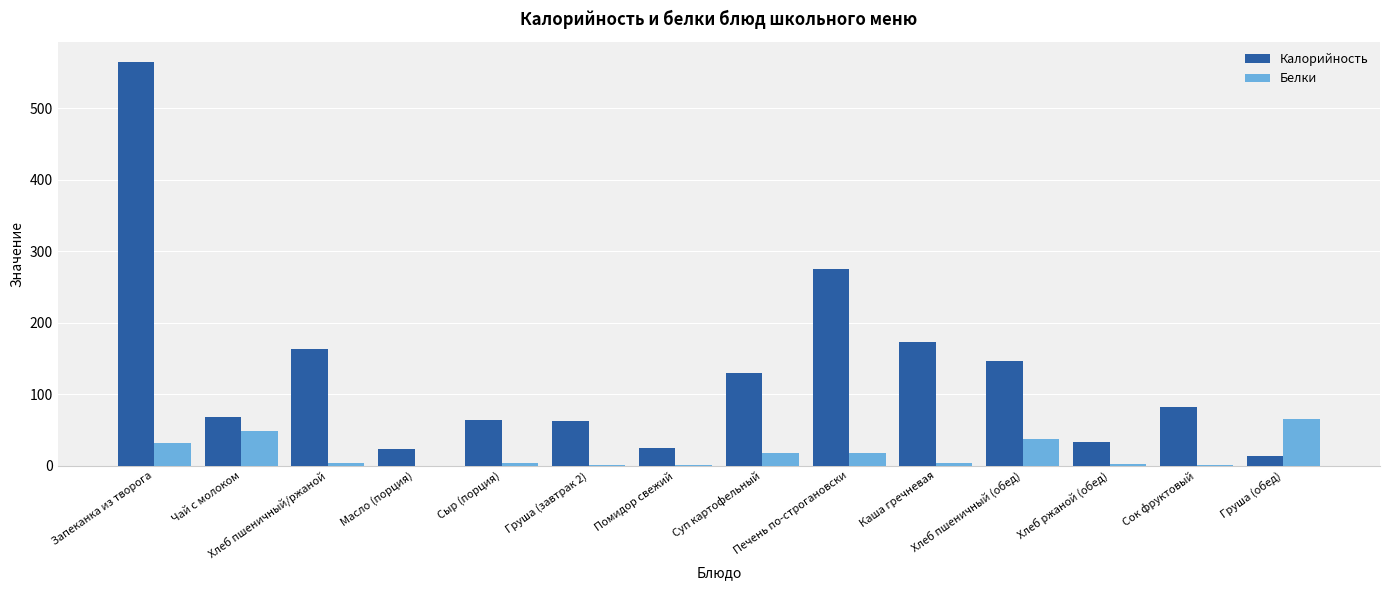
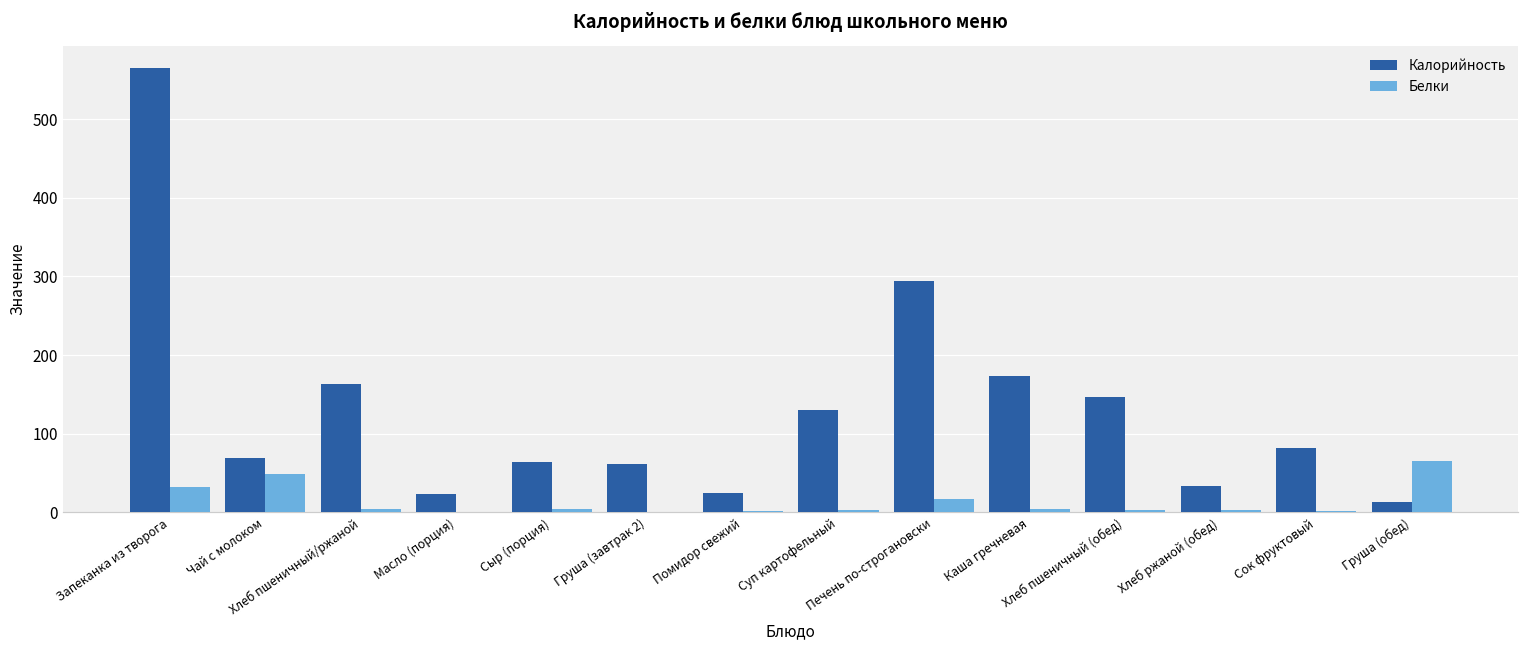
  {
    "Калорийность": {
      "Запеканка из творога": 570,
      "Чай с молоком": 70,
      "Хлеб пшеничный/ржаной": 160,
      "Масло (порция)": 20,
      "Сыр (порция)": 60,
      "Груша (завтрак 2)": 60,
      "Помидор свежий": 20,
      "Суп картофельный": 130,
-     "Печень по-строгановски": 280,
+     "Печень по-строгановски": 290,
      "Каша гречневая": 170,
      "Хлеб пшеничный (обед)": 150,
      "Хлеб ржаной (обед)": 30,
      "Сок фруктовый": 80,
      "Груша (обед)": 10
    },
    "Белки": {
      "Запеканка из творога": 30,
      "Чай с молоком": 50,
      "Хлеб пшеничный/ржаной": 0,
      "Масло (порция)": 0,
      "Сыр (порция)": 0,
-     "Суп картофельный": 20,
+     "Суп картофельный": 0,
      "Печень по-строгановски": 20,
      "Каша гречневая": 0,
-     "Хлеб пшеничный (обед)": 40,
+     "Хлеб пшеничный (обед)": 0,
      "Груша (обед)": 60
    }
  }
